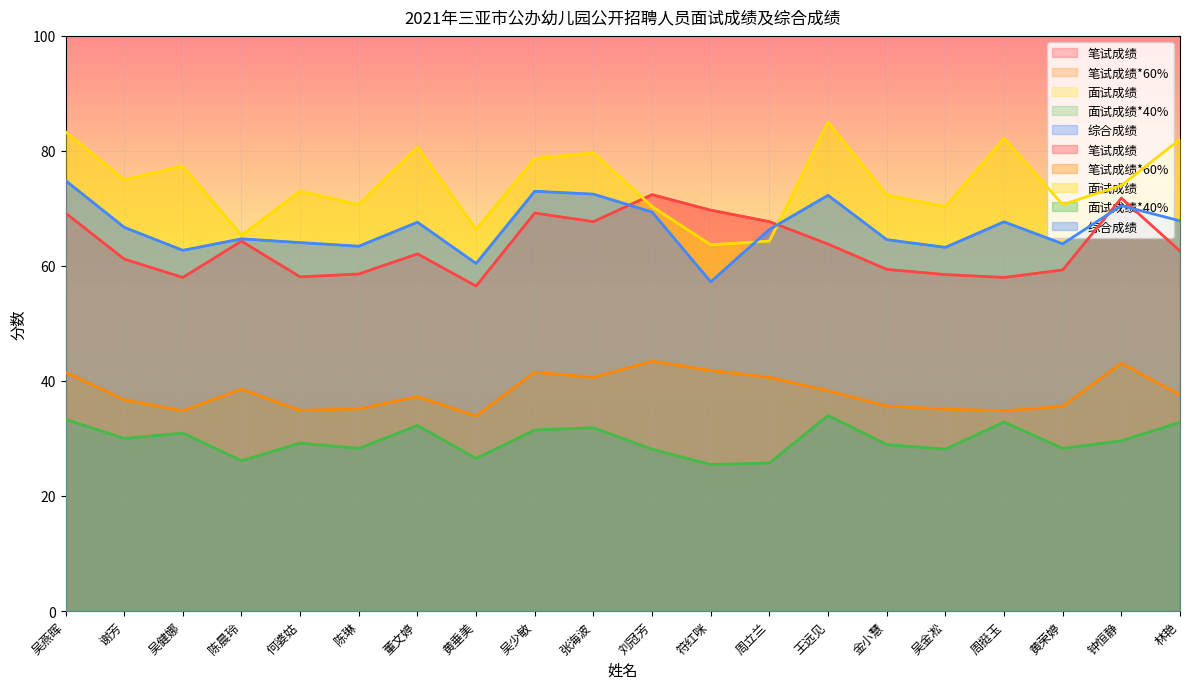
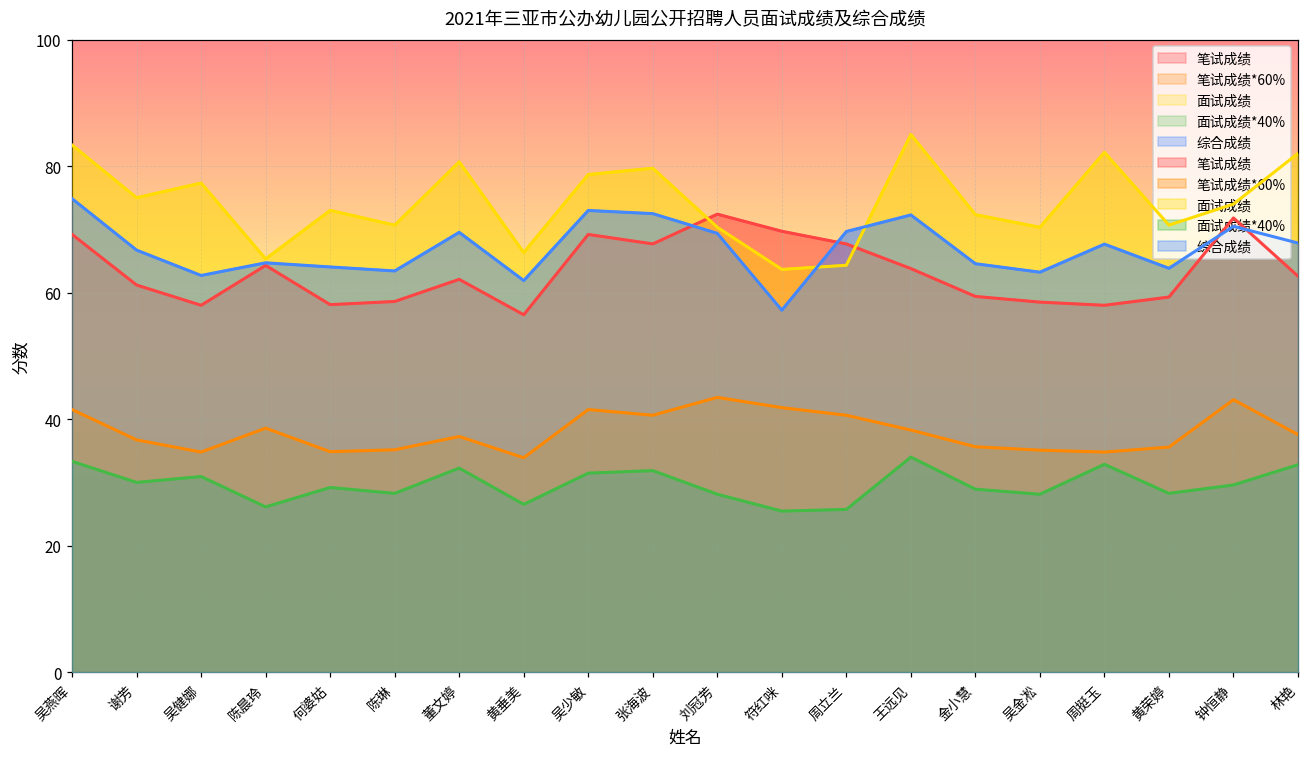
  {
    "面试成绩*40%": {
      "吴燕晖": 33,
      "谢芳": 30,
      "吴健娜": 31,
      "陈晨玲": 26,
      "何婆姑": 29,
      "陈琳": 28,
      "董文婷": 32,
      "黄垂美": 27,
      "吴少敏": 31,
      "张海波": 32,
      "刘冠芳": 28,
      "符红咪": 25,
      "周立兰": 26,
      "王远见": 34,
      "金小慧": 29,
      "吴金凇": 28,
      "周挺玉": 33,
      "黄荣婷": 28,
      "钟恒静": 30,
      "林艳": 33
    },
    "综合成绩": {
      "吴燕晖": 75,
      "谢芳": 67,
      "吴健娜": 63,
      "何婆姑": 64,
      "陈琳": 63,
-     "董文婷": 68,
-     "黄垂美": 60,
+     "董文婷": 70,
+     "黄垂美": 62,
      "吴少敏": 73,
      "张海波": 72,
      "刘冠芳": 69,
      "符红咪": 57,
-     "周立兰": 66,
+     "周立兰": 70,
      "王远见": 72,
      "金小慧": 65,
      "吴金凇": 63,
      "周挺玉": 68,
      "黄荣婷": 64,
      "林艳": 68
    }
  }
